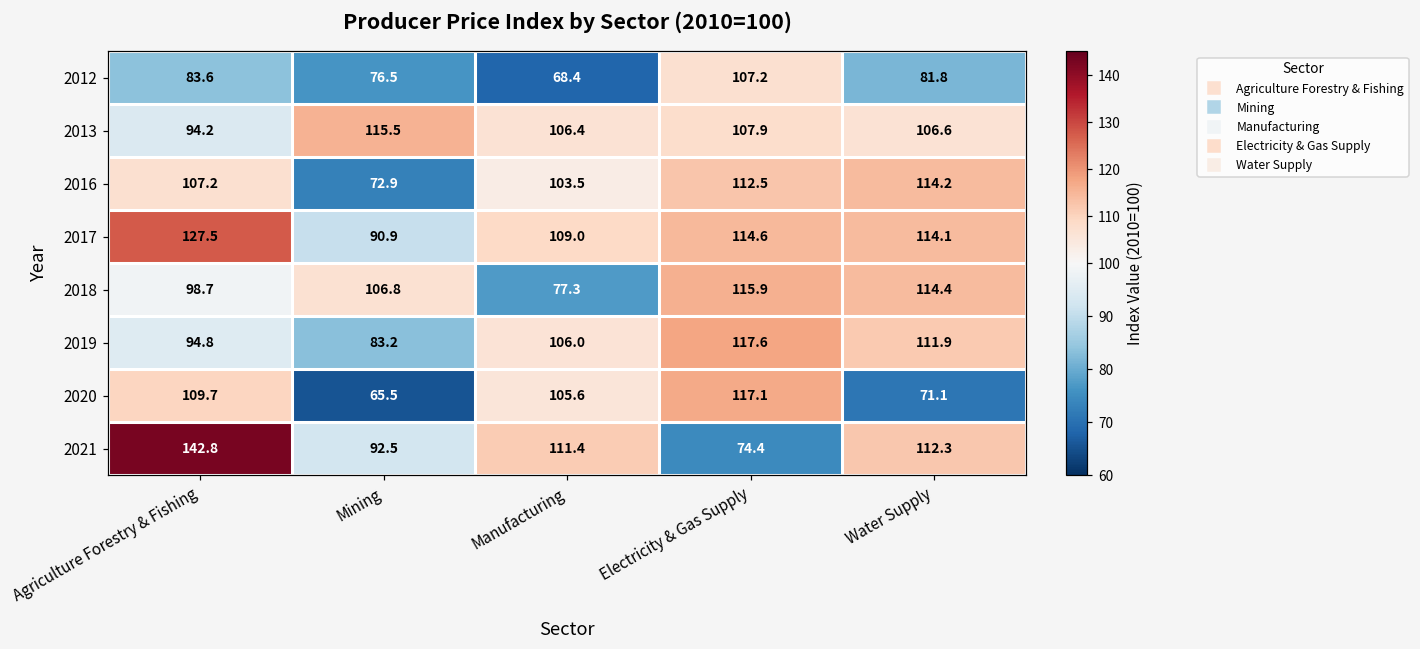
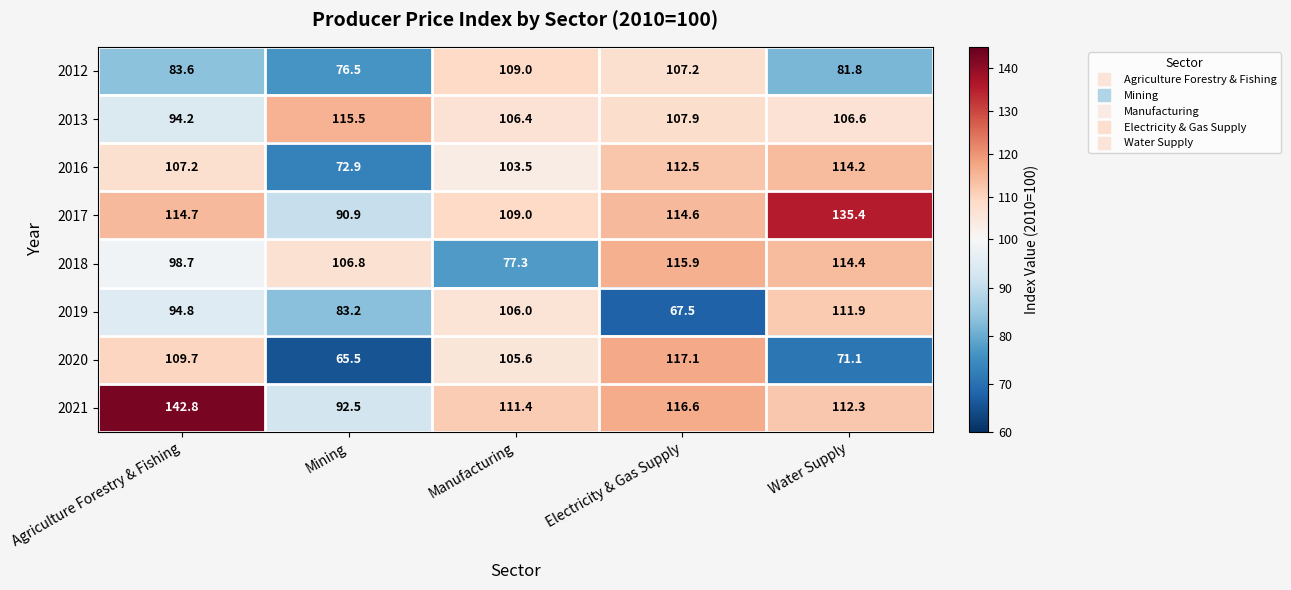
  {
    "2012": {
      "Agriculture Forestry & Fishing": 83.6,
      "Mining": 76.5,
-     "Manufacturing": 68.4,
+     "Manufacturing": 109.0,
      "Electricity & Gas Supply": 107.2,
      "Water Supply": 81.8
    },
    "2013": {
      "Agriculture Forestry & Fishing": 94.2,
      "Mining": 115.5,
      "Manufacturing": 106.4,
      "Electricity & Gas Supply": 107.9,
      "Water Supply": 106.6
    },
    "2016": {
      "Agriculture Forestry & Fishing": 107.2,
      "Mining": 72.9,
      "Manufacturing": 103.5,
      "Electricity & Gas Supply": 112.5,
      "Water Supply": 114.2
    },
    "2017": {
-     "Agriculture Forestry & Fishing": 127.5,
+     "Agriculture Forestry & Fishing": 114.7,
      "Mining": 90.9,
      "Manufacturing": 109.0,
      "Electricity & Gas Supply": 114.6,
-     "Water Supply": 114.1
+     "Water Supply": 135.4
    },
    "2018": {
      "Agriculture Forestry & Fishing": 98.7,
      "Mining": 106.8,
      "Manufacturing": 77.3,
      "Electricity & Gas Supply": 115.9,
      "Water Supply": 114.4
    },
    "2019": {
      "Agriculture Forestry & Fishing": 94.8,
      "Mining": 83.2,
      "Manufacturing": 106.0,
-     "Electricity & Gas Supply": 117.6,
+     "Electricity & Gas Supply": 67.5,
      "Water Supply": 111.9
    },
    "2020": {
      "Agriculture Forestry & Fishing": 109.7,
      "Mining": 65.5,
      "Manufacturing": 105.6,
      "Electricity & Gas Supply": 117.1,
      "Water Supply": 71.1
    },
    "2021": {
      "Agriculture Forestry & Fishing": 142.8,
      "Mining": 92.5,
      "Manufacturing": 111.4,
-     "Electricity & Gas Supply": 74.4,
+     "Electricity & Gas Supply": 116.6,
      "Water Supply": 112.3
    }
  }
